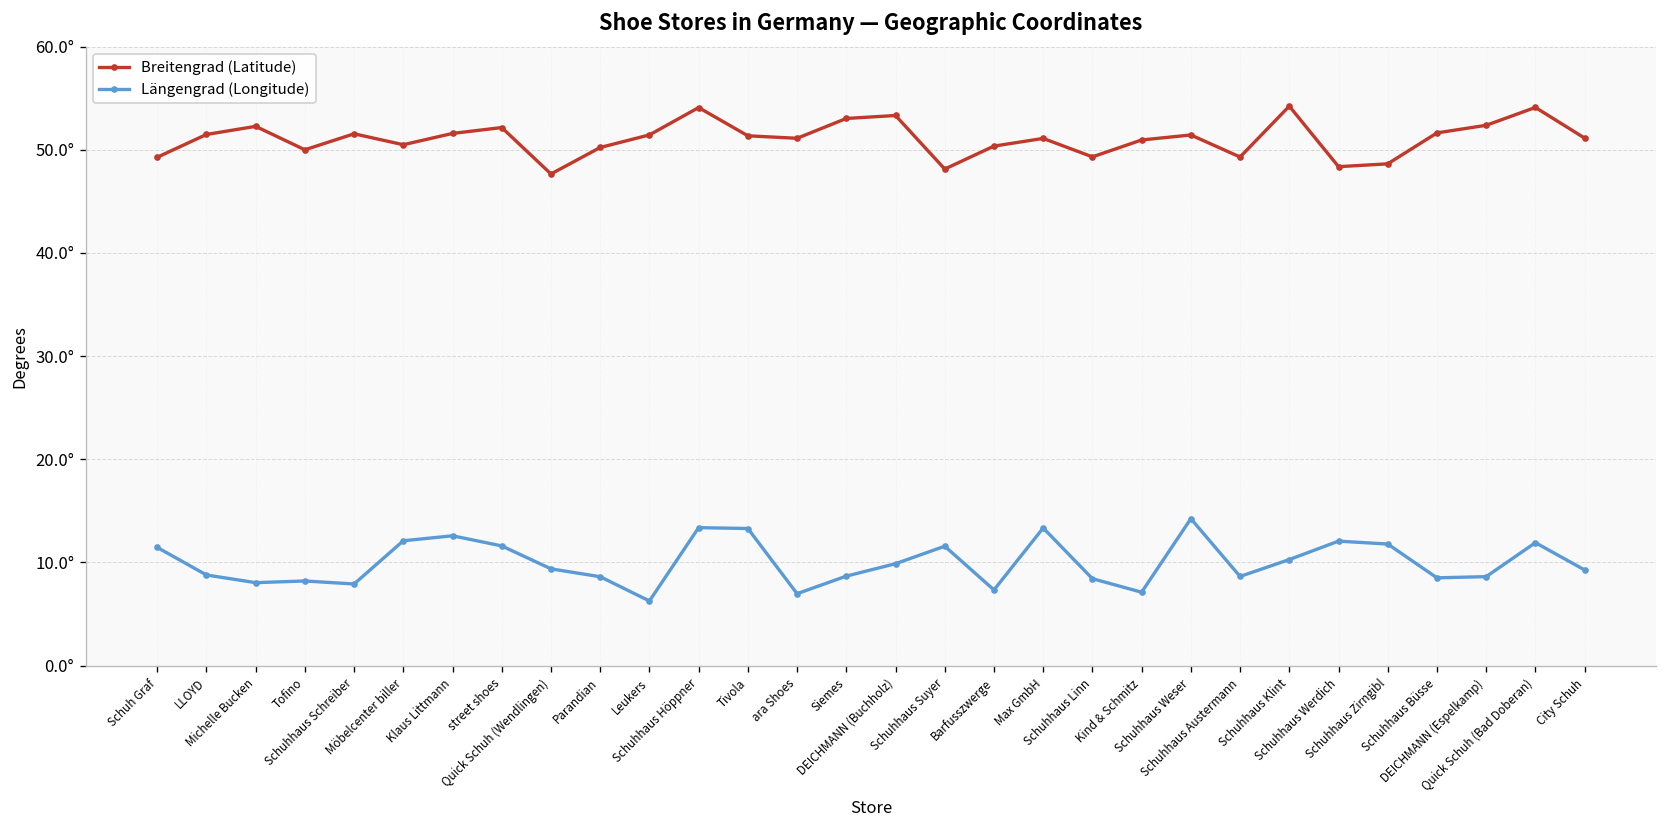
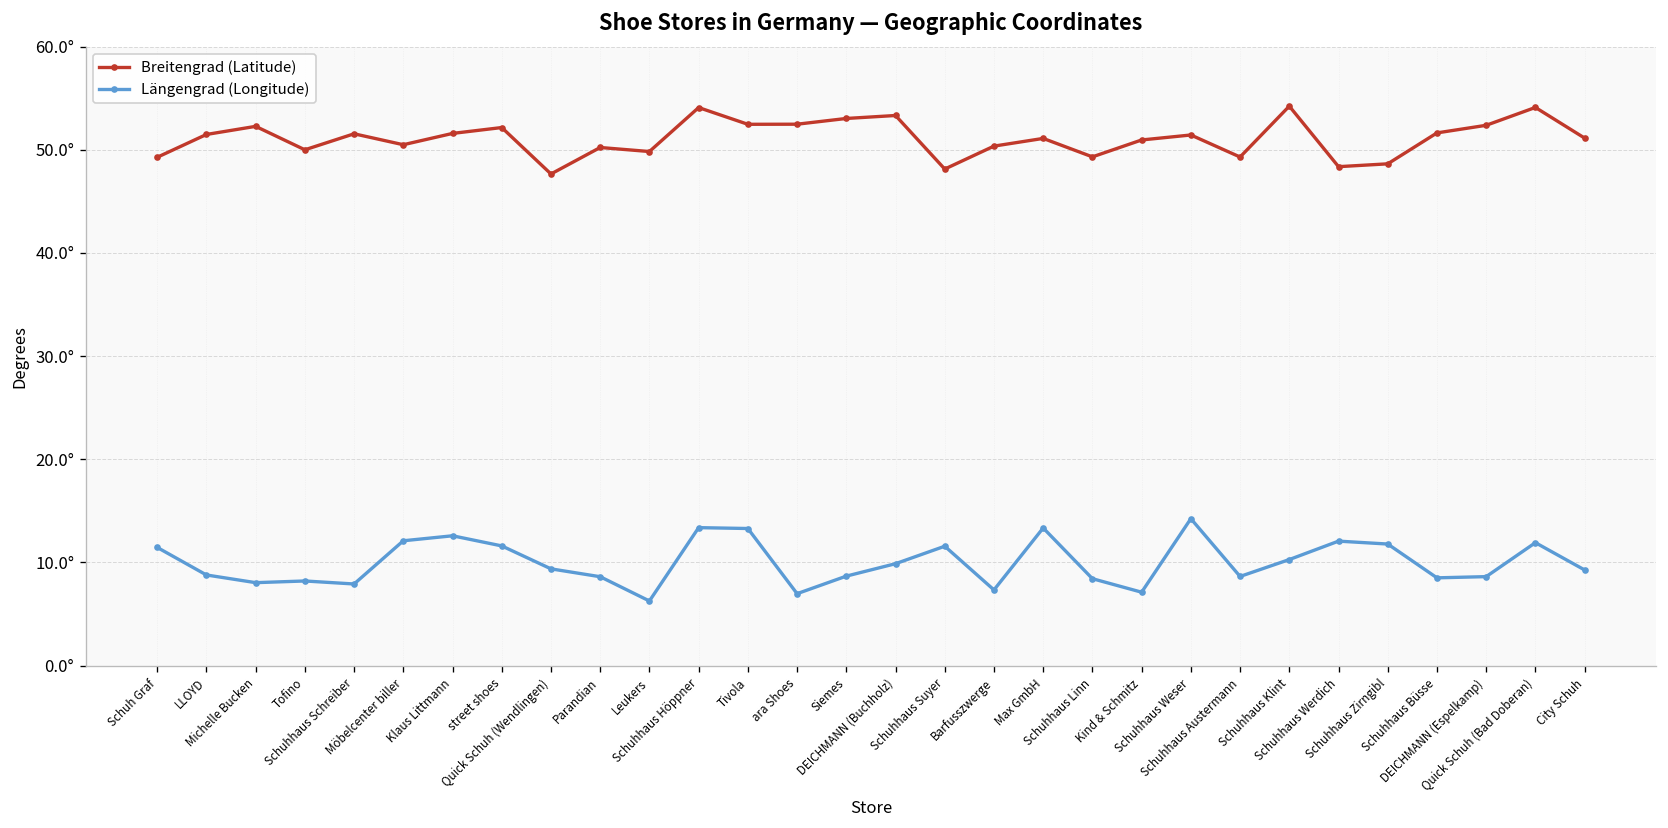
  {
    "Breitengrad (Latitude)": {
      "Schuh Graf": "49°",
      "LLOYD": "51°",
      "Michelle Bucken": "52°",
      "Tofino": "50°",
      "Schuhhaus Schreiber": "52°",
      "Möbelcenter biller": "50°",
      "Klaus Littmann": "52°",
      "street shoes": "52°",
      "Quick Schuh (Wendlingen)": "48°",
      "Parandian": "50°",
-     "Leukers": "51°",
+     "Leukers": "50°",
      "Schuhhaus Höppner": "54°",
-     "Tivola": "51°",
-     "ara Shoes": "51°",
+     "Tivola": "52°",
+     "ara Shoes": "52°",
      "Siemes": "53°",
      "DEICHMANN (Buchholz)": "53°",
      "Schuhhaus Suyer": "48°",
      "Barfusszwerge": "50°",
      "Max GmbH": "51°",
      "Schuhhaus Linn": "49°",
      "Kind & Schmitz": "51°",
      "Schuhhaus Weser": "51°",
      "Schuhhaus Austermann": "49°",
      "Schuhhaus Klint": "54°",
      "Schuhhaus Werdich": "48°",
      "Schuhhaus Zirngibl": "49°",
      "Schuhhaus Büsse": "52°",
      "DEICHMANN (Espelkamp)": "52°",
      "Quick Schuh (Bad Doberan)": "54°",
      "City Schuh": "51°"
    },
    "Längengrad (Longitude)": {
      "Schuh Graf": "11°",
      "LLOYD": "9°",
      "Michelle Bucken": "8°",
      "Tofino": "8°",
      "Schuhhaus Schreiber": "8°",
      "Möbelcenter biller": "12°",
      "Klaus Littmann": "13°",
      "street shoes": "12°",
      "Quick Schuh (Wendlingen)": "9°",
      "Parandian": "9°",
      "Leukers": "6°",
      "Schuhhaus Höppner": "13°",
      "Tivola": "13°",
      "ara Shoes": "7°",
      "Siemes": "9°",
      "DEICHMANN (Buchholz)": "10°",
      "Schuhhaus Suyer": "12°",
      "Barfusszwerge": "7°",
      "Max GmbH": "13°",
      "Schuhhaus Linn": "8°",
      "Kind & Schmitz": "7°",
      "Schuhhaus Weser": "14°",
      "Schuhhaus Austermann": "9°",
      "Schuhhaus Klint": "10°",
      "Schuhhaus Werdich": "12°",
      "Schuhhaus Zirngibl": "12°",
      "Schuhhaus Büsse": "9°",
      "DEICHMANN (Espelkamp)": "9°",
      "Quick Schuh (Bad Doberan)": "12°",
      "City Schuh": "9°"
    }
  }
